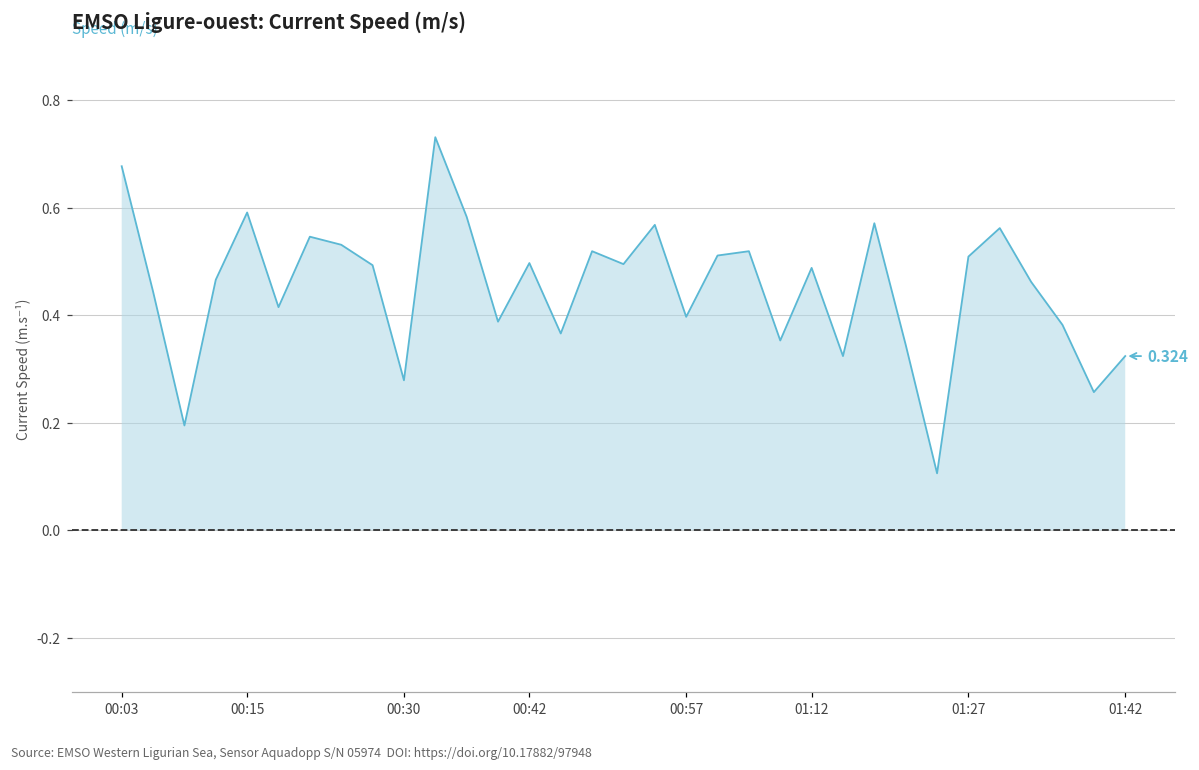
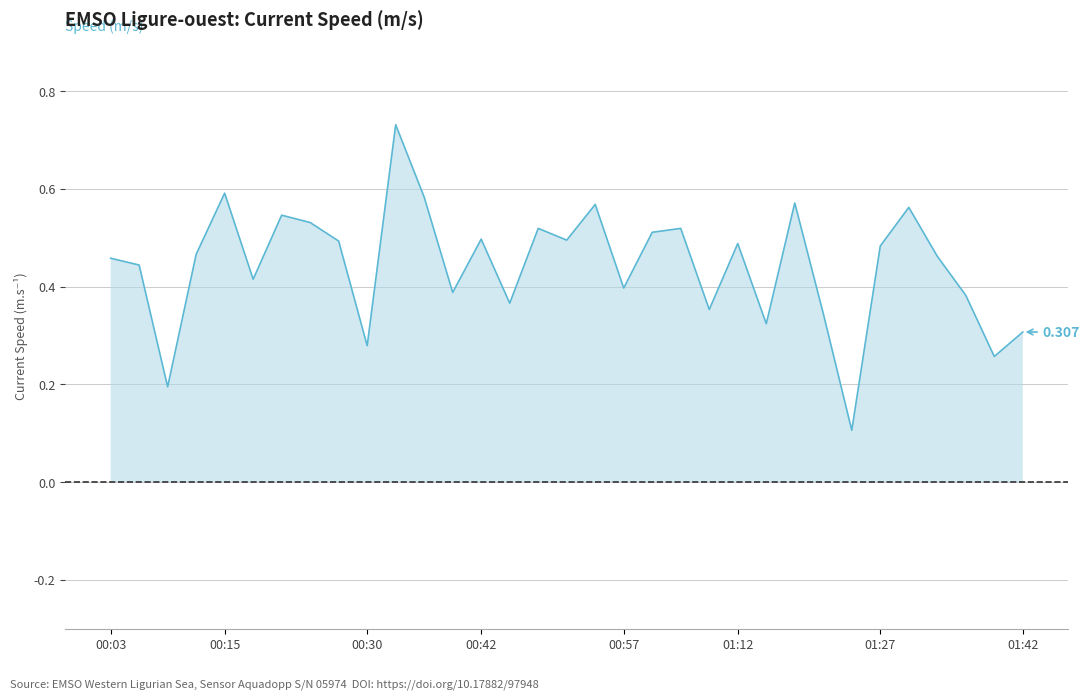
  {
-   "00:03": 0.68,
-   "01:27": 0.51,
-   "01:42": 0.324
+   "00:03": 0.46,
+   "01:27": 0.48,
+   "01:42": 0.307
  }
